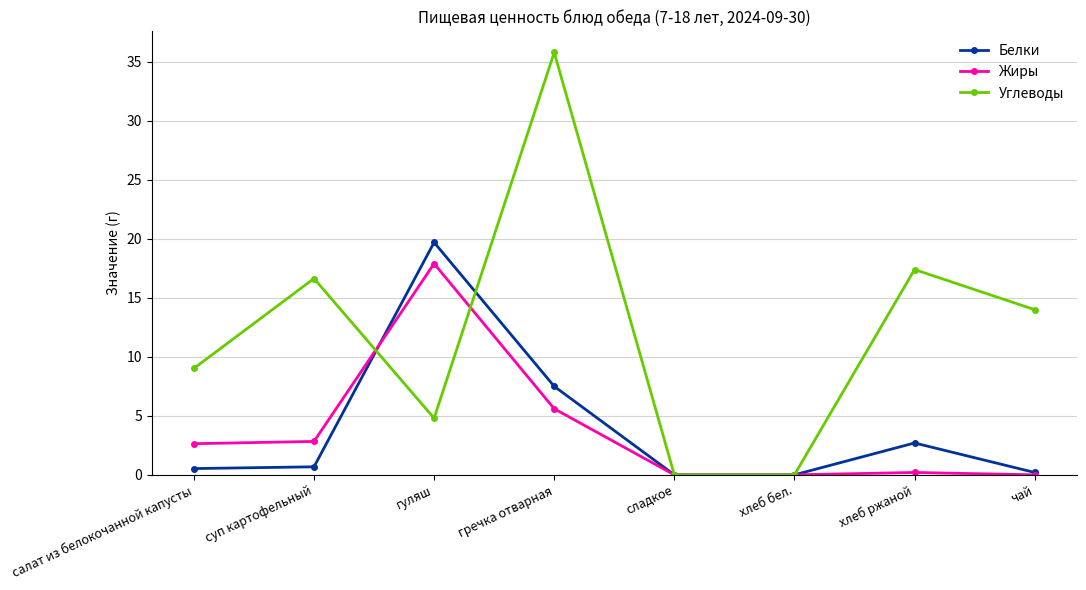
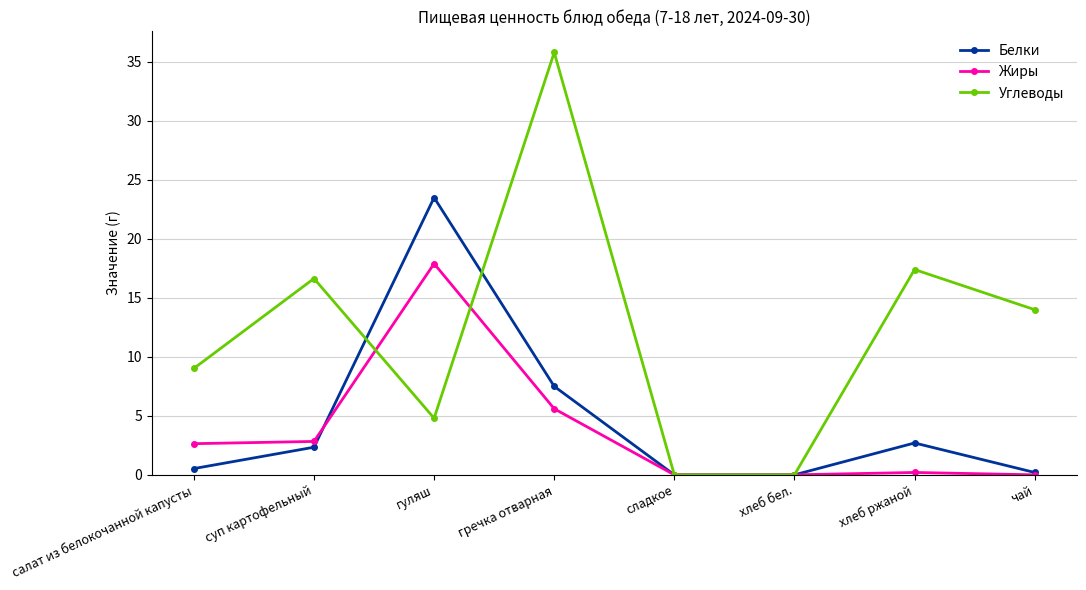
  {
    "Белки": {
      "салат из белокочанной капусты": 0.5,
-     "суп картофельный": 0.7,
-     "гуляш": 19.7,
+     "суп картофельный": 2.3,
+     "гуляш": 23.5,
      "гречка отварная": 7.5,
      "хлеб ржаной": 2.7
    },
    "Жиры": {
      "салат из белокочанной капусты": 2.6,
      "суп картофельный": 2.8,
      "гуляш": 17.9,
      "гречка отварная": 5.6,
      "хлеб ржаной": 0.2
    },
    "Углеводы": {
      "салат из белокочанной капусты": 9.0,
      "суп картофельный": 16.6,
      "гуляш": 4.8,
      "гречка отварная": 35.8,
      "хлеб ржаной": 17.4,
      "чай": 14.0
    }
  }
